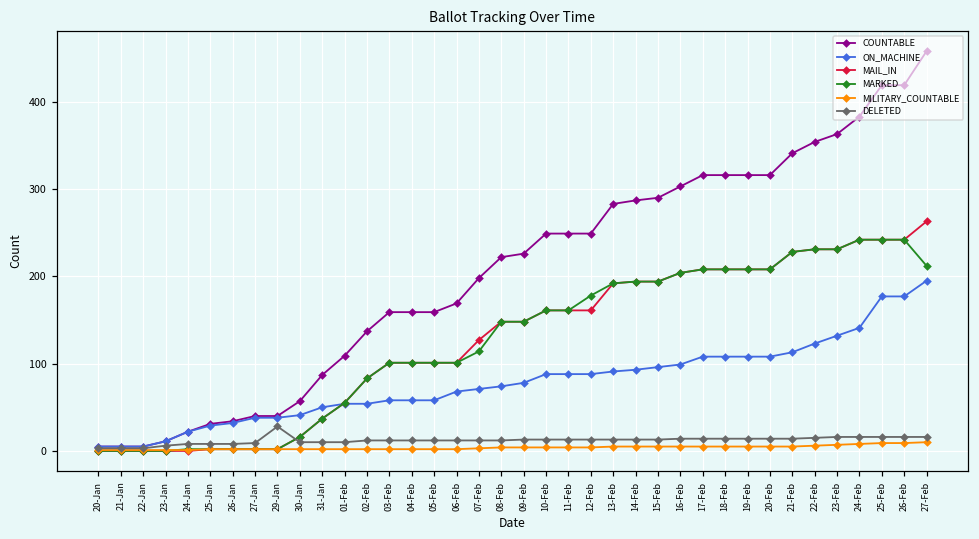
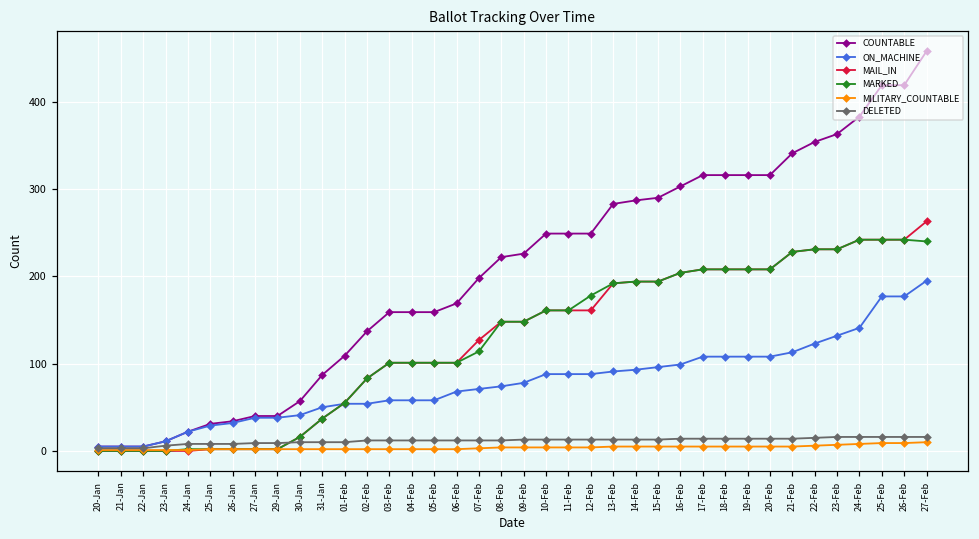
  {
    "COUNTABLE": {
      "30-Jan": 60,
      "31-Jan": 90,
      "01-Feb": 110,
      "02-Feb": 140,
      "03-Feb": 160,
      "04-Feb": 160,
      "05-Feb": 160,
      "06-Feb": 170,
      "07-Feb": 200,
      "08-Feb": 220,
      "09-Feb": 230,
      "10-Feb": 250,
      "11-Feb": 250,
      "12-Feb": 250,
      "13-Feb": 280,
      "14-Feb": 290,
      "15-Feb": 290,
      "16-Feb": 300,
      "17-Feb": 320,
      "18-Feb": 320,
      "19-Feb": 320,
      "20-Feb": 320,
      "21-Feb": 340,
      "22-Feb": 350,
      "23-Feb": 360
    },
    "ON_MACHINE": {
      "30-Jan": 40,
      "31-Jan": 50,
      "02-Feb": 50,
      "03-Feb": 60,
      "04-Feb": 60,
      "05-Feb": 60,
      "06-Feb": 70,
      "07-Feb": 70,
      "08-Feb": 70,
      "09-Feb": 80,
      "10-Feb": 90,
      "11-Feb": 90,
      "12-Feb": 90,
      "13-Feb": 90,
      "14-Feb": 90,
      "15-Feb": 100,
      "16-Feb": 100,
      "17-Feb": 110,
      "18-Feb": 110,
      "19-Feb": 110,
      "20-Feb": 110,
      "21-Feb": 110,
      "22-Feb": 120,
      "23-Feb": 130,
      "24-Feb": 140,
      "25-Feb": 180,
      "26-Feb": 180,
      "27-Feb": 200
    },
    "MAIL_IN": {
      "07-Feb": 130,
      "12-Feb": 160,
      "27-Feb": 260
    },
    "MARKED": {
      "07-Feb": 110,
      "12-Feb": 180,
-     "27-Feb": 210
+     "27-Feb": 240
    },
    "MILITARY_COUNTABLE": {
      "30-Jan": 0,
      "31-Jan": 0,
      "01-Feb": 0,
      "02-Feb": 0,
      "03-Feb": 0,
      "04-Feb": 0,
      "05-Feb": 0,
      "06-Feb": 0,
      "07-Feb": 0,
      "08-Feb": 0,
      "09-Feb": 0,
      "10-Feb": 0,
      "11-Feb": 0,
      "12-Feb": 0,
      "13-Feb": 10,
      "14-Feb": 10,
      "15-Feb": 10,
      "16-Feb": 10,
      "17-Feb": 10,
      "18-Feb": 10,
      "19-Feb": 10,
      "20-Feb": 10,
      "21-Feb": 10,
      "22-Feb": 10,
      "23-Feb": 10,
      "24-Feb": 10,
      "25-Feb": 10,
      "26-Feb": 10,
      "27-Feb": 10
    },
    "DELETED": {
      "23-Jan": 10,
      "24-Jan": 10,
      "25-Jan": 10,
      "26-Jan": 10,
      "27-Jan": 10,
-     "29-Jan": 30,
+     "29-Jan": 10,
      "30-Jan": 10,
      "31-Jan": 10,
      "01-Feb": 10,
      "02-Feb": 10,
      "03-Feb": 10,
      "04-Feb": 10,
      "05-Feb": 10,
      "06-Feb": 10,
      "07-Feb": 10,
      "08-Feb": 10,
      "09-Feb": 10,
      "10-Feb": 10,
      "11-Feb": 10,
      "12-Feb": 10,
      "13-Feb": 10,
      "14-Feb": 10,
      "15-Feb": 10,
      "16-Feb": 10,
      "17-Feb": 10,
      "18-Feb": 10,
      "19-Feb": 10,
      "20-Feb": 10,
      "21-Feb": 10,
      "22-Feb": 20,
      "23-Feb": 20,
      "24-Feb": 20,
      "25-Feb": 20,
      "26-Feb": 20,
      "27-Feb": 20
    }
  }
